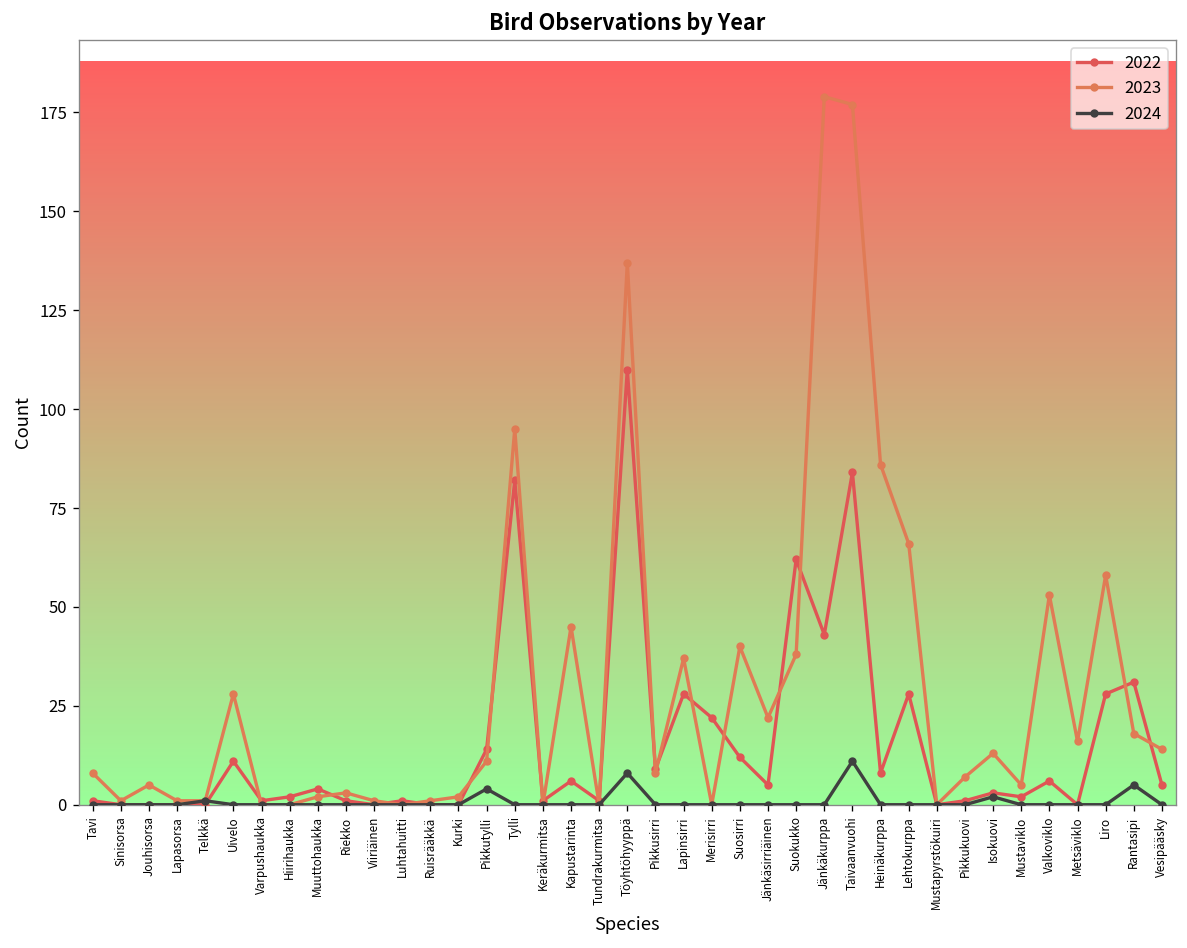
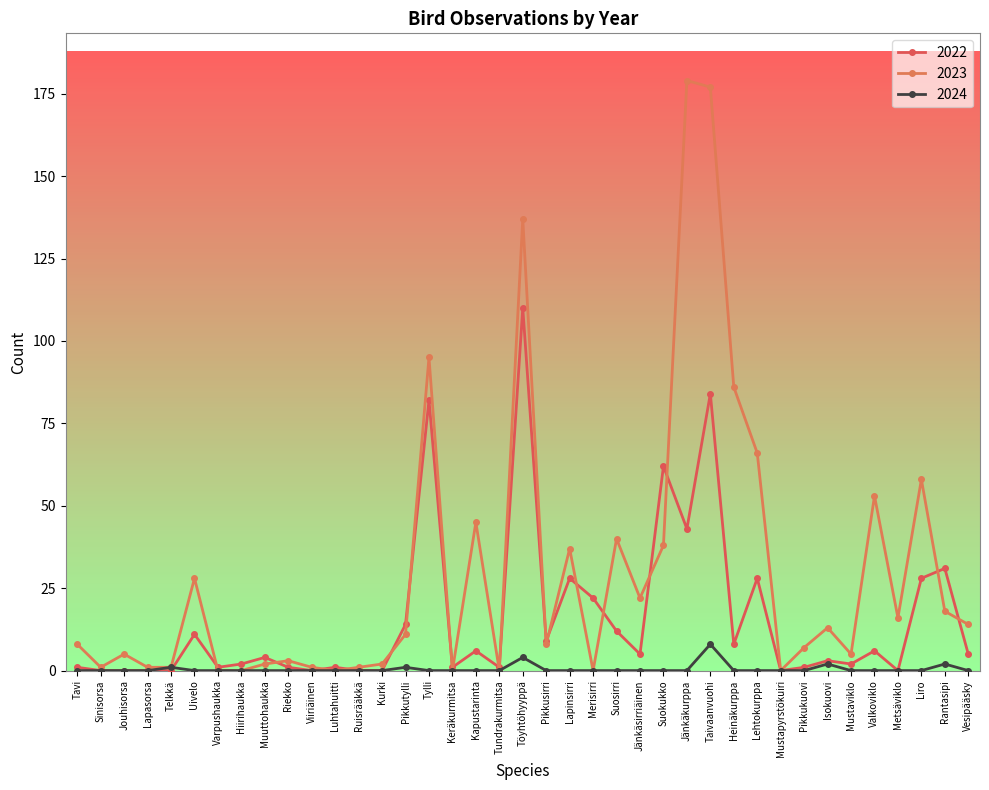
  {
    "2024": {
      "Tavi": 0,
      "Uivelo": 0,
      "Muuttohaukka": 0,
      "Riekko": 0,
-     "Pikkutylli": 4,
+     "Pikkutylli": 1,
      "Tylli": 0,
      "Kapustarinta": 0,
-     "Töyhtöhyyppä": 8,
+     "Töyhtöhyyppä": 4,
      "Pikkusirri": 0,
      "Lapinsirri": 0,
      "Suosirri": 0,
      "Jänkäsirriäinen": 0,
      "Suokukko": 0,
      "Jänkäkurppa": 0,
-     "Taivaanvuohi": 11,
+     "Taivaanvuohi": 8,
      "Heinäkurppa": 0,
      "Lehtokurppa": 0,
      "Pikkukuovi": 0,
      "Isokuovi": 2,
      "Mustaviklo": 0,
      "Valkoviklo": 0,
      "Liro": 0,
-     "Rantasipi": 5,
+     "Rantasipi": 2,
      "Vesipääsky": 0
    }
  }
